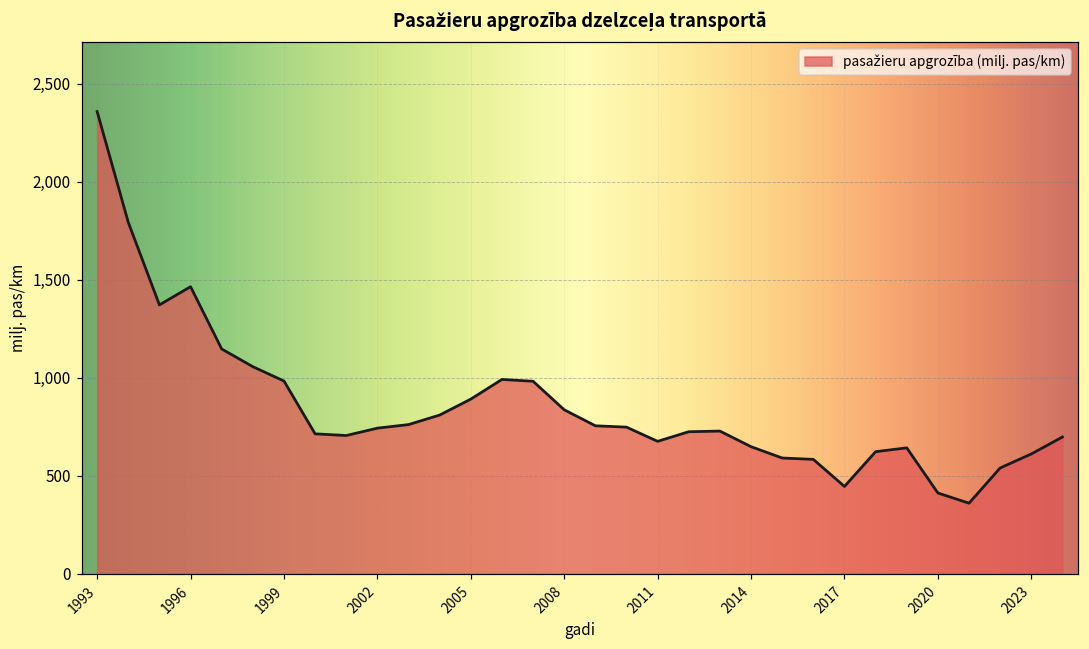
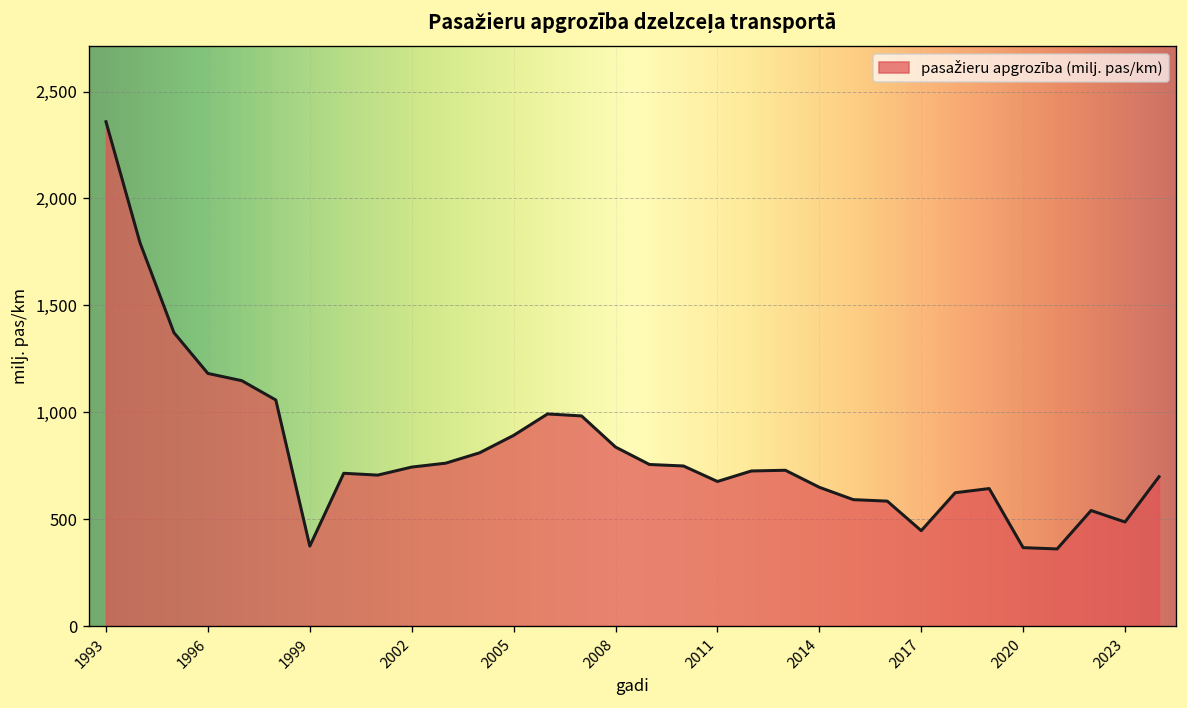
  {
    "1993": "2,360",
-   "1996": "1,470",
-   "1999": "980",
+   "1996": "1,180",
+   "1999": "370",
    "2002": "740",
    "2005": "890",
    "2008": "840",
    "2011": "680",
    "2014": "650",
    "2017": "450",
-   "2020": "410",
-   "2023": "610"
+   "2020": "370",
+   "2023": "490"
  }
